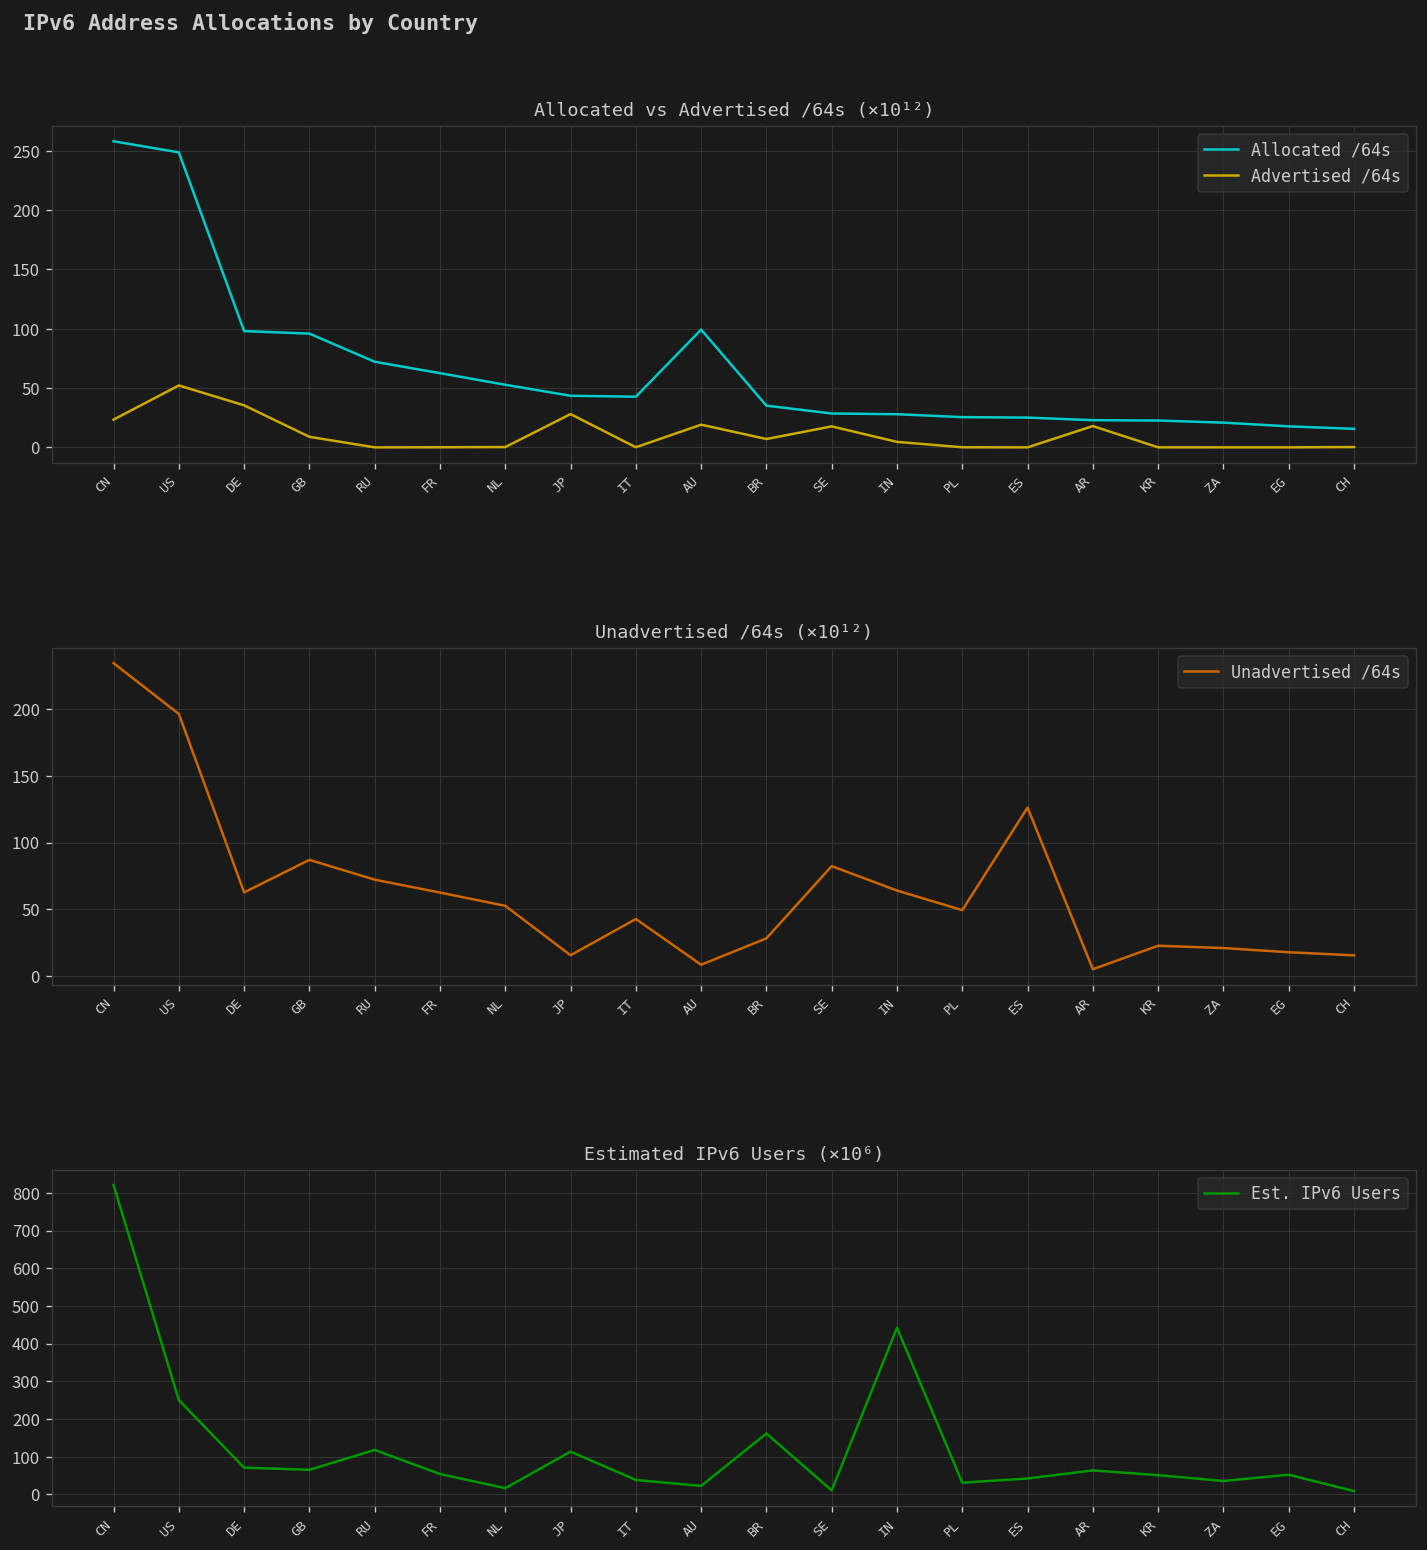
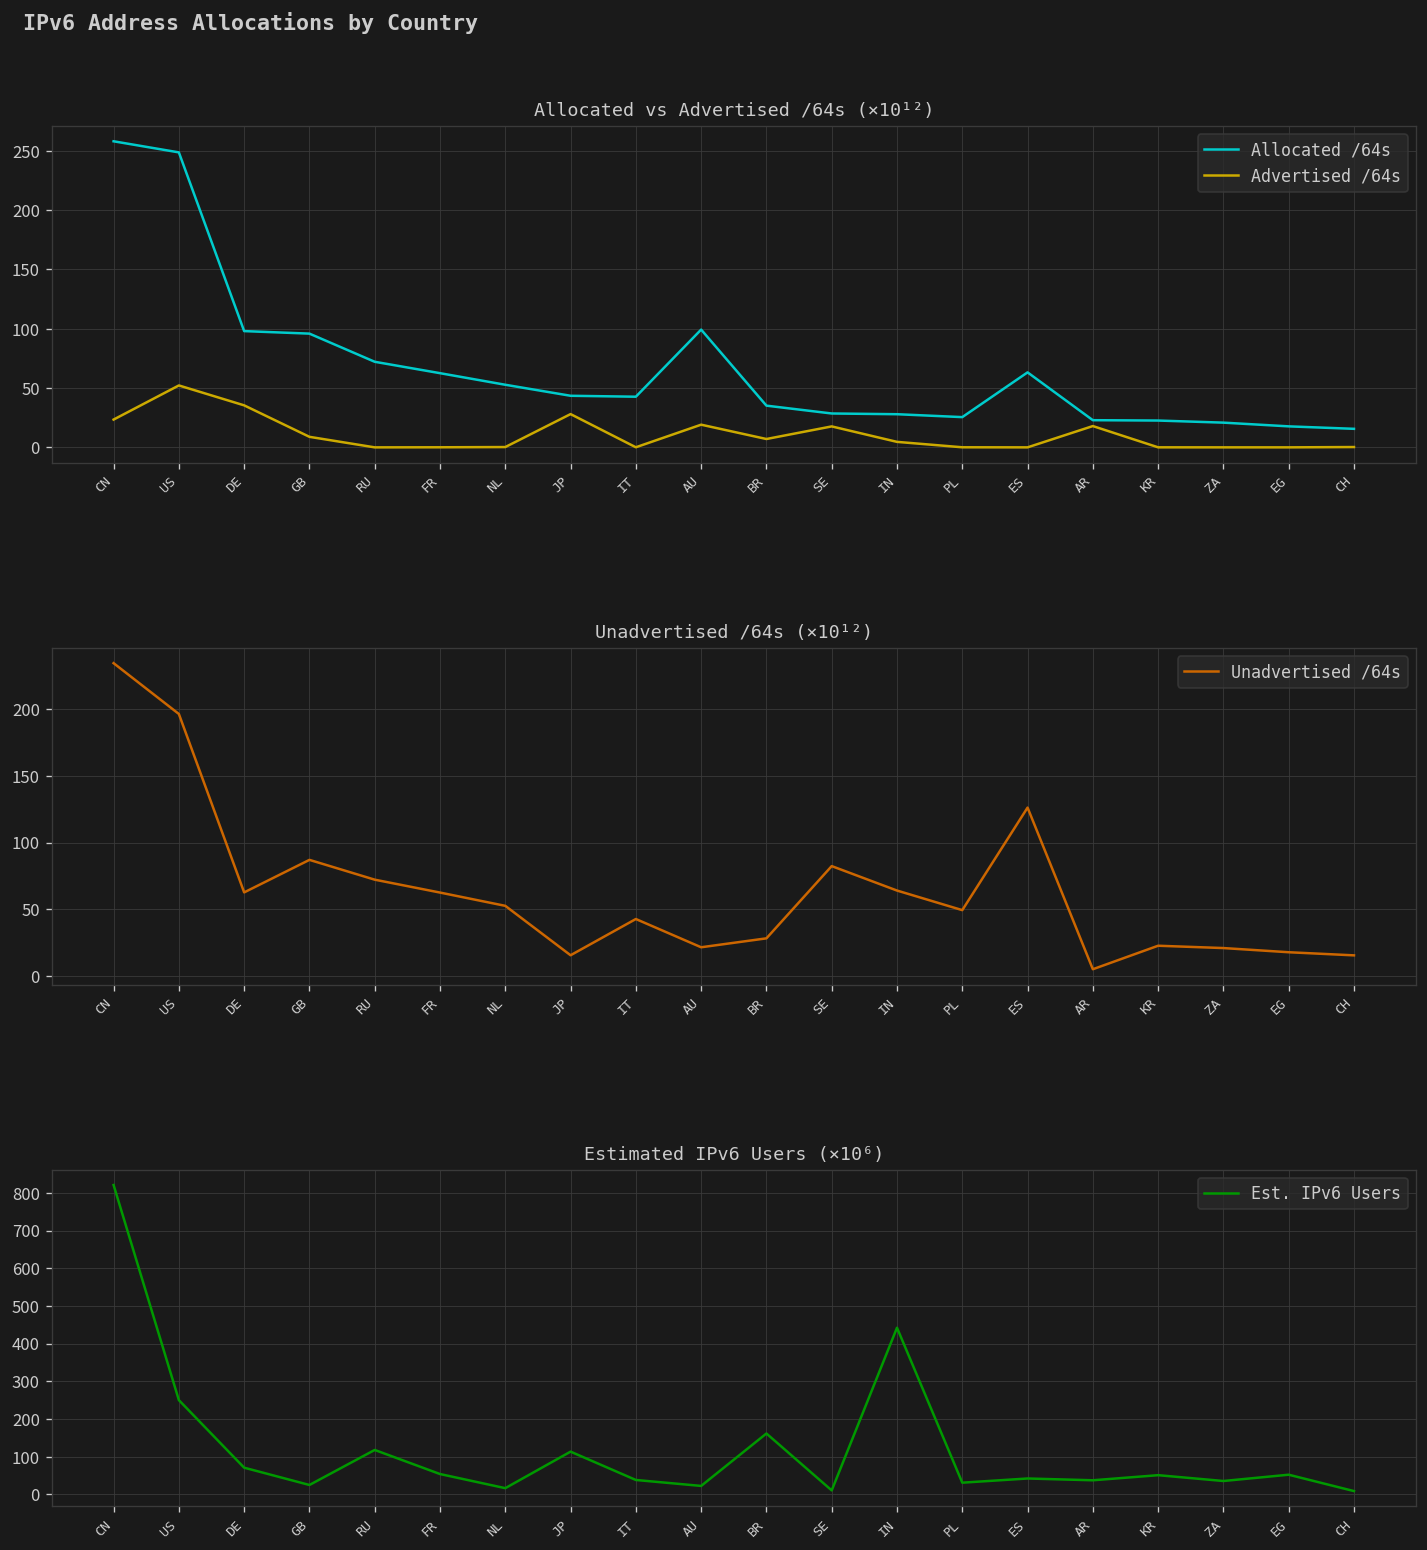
  {
    "Allocated vs Advertised /64s (×10¹²)": {
      "Allocated /64s": {
        "CN": 260,
        "US": 250,
        "DE": 100,
        "GB": 100,
        "RU": 70,
        "FR": 60,
        "NL": 50,
        "JP": 40,
        "IT": 40,
        "AU": 100,
        "BR": 40,
        "SE": 30,
        "IN": 30,
        "PL": 30,
-       "ES": 30,
+       "ES": 60,
        "AR": 20,
        "KR": 20,
        "ZA": 20,
        "EG": 20,
        "CH": 20
      },
      "Advertised /64s": {
        "CN": 20,
        "US": 50,
        "DE": 40,
        "GB": 10,
        "RU": 0,
        "FR": 0,
        "NL": 0,
        "JP": 30,
        "IT": 0,
        "AU": 20,
        "BR": 10,
        "SE": 20,
        "IN": 0,
        "PL": 0,
        "ES": 0,
        "AR": 20,
        "KR": 0,
        "ZA": 0,
        "EG": 0,
        "CH": 0
      }
    },
    "Unadvertised /64s (×10¹²)": {
      "CN": 235,
      "US": 196,
      "DE": 63,
      "GB": 87,
      "RU": 72,
      "FR": 62,
      "NL": 52,
      "JP": 15,
      "IT": 43,
-     "AU": 8,
+     "AU": 21,
      "BR": 28,
      "SE": 82,
      "IN": 64,
      "PL": 49,
      "ES": 126,
      "AR": 5,
      "KR": 23,
      "ZA": 21,
      "EG": 18,
      "CH": 15
    },
    "Estimated IPv6 Users (×10⁶)": {
      "CN": 820,
      "US": 250,
      "DE": 70,
-     "GB": 70,
+     "GB": 20,
      "RU": 120,
      "FR": 50,
      "NL": 20,
      "JP": 110,
      "IT": 40,
      "AU": 20,
      "BR": 160,
      "SE": 10,
      "IN": 440,
      "PL": 30,
      "ES": 40,
-     "AR": 60,
+     "AR": 40,
      "KR": 50,
      "ZA": 40,
      "EG": 50,
      "CH": 10
    }
  }
